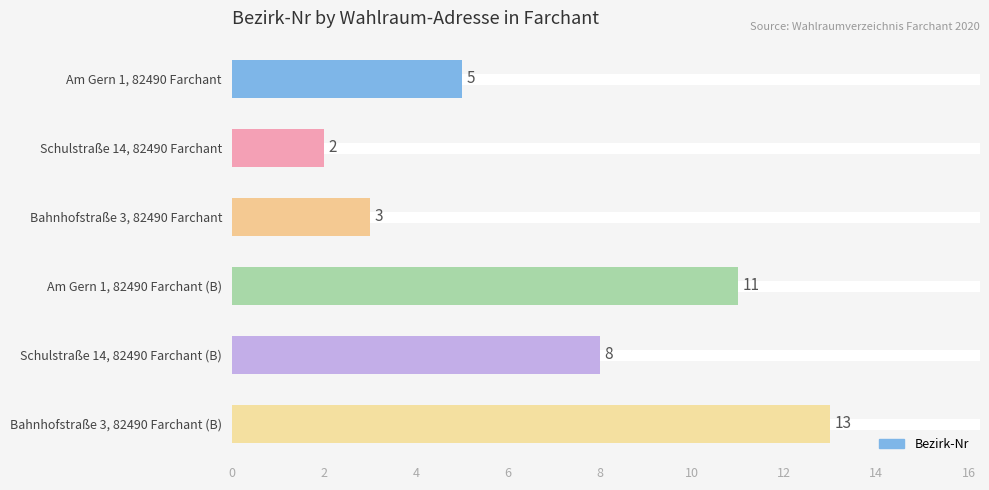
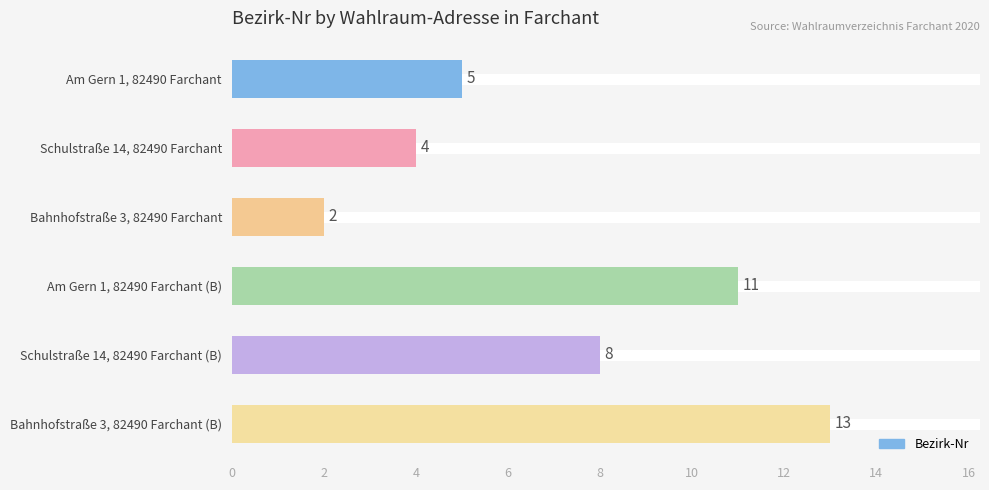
  {
    "Am Gern 1, 82490 Farchant": 5,
-   "Schulstraße 14, 82490 Farchant": 2,
-   "Bahnhofstraße 3, 82490 Farchant": 3,
+   "Schulstraße 14, 82490 Farchant": 4,
+   "Bahnhofstraße 3, 82490 Farchant": 2,
    "Am Gern 1, 82490 Farchant (B)": 11,
    "Schulstraße 14, 82490 Farchant (B)": 8,
    "Bahnhofstraße 3, 82490 Farchant (B)": 13
  }
